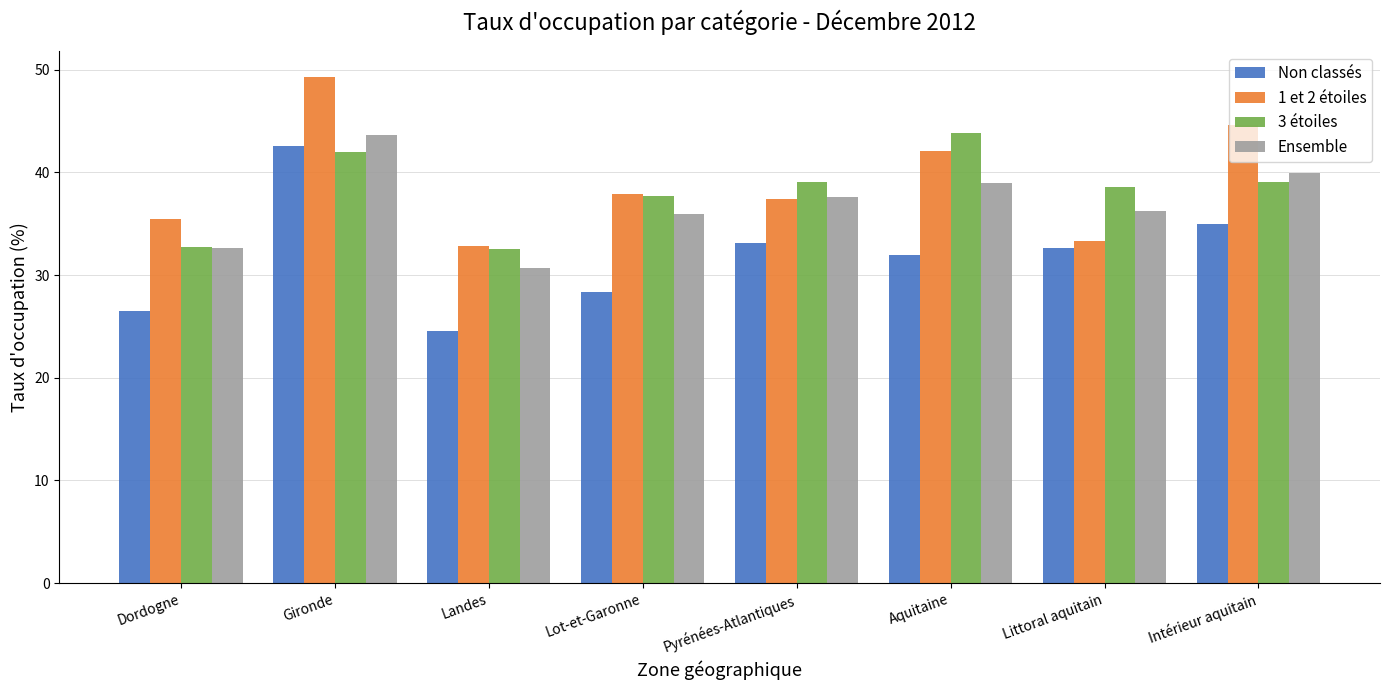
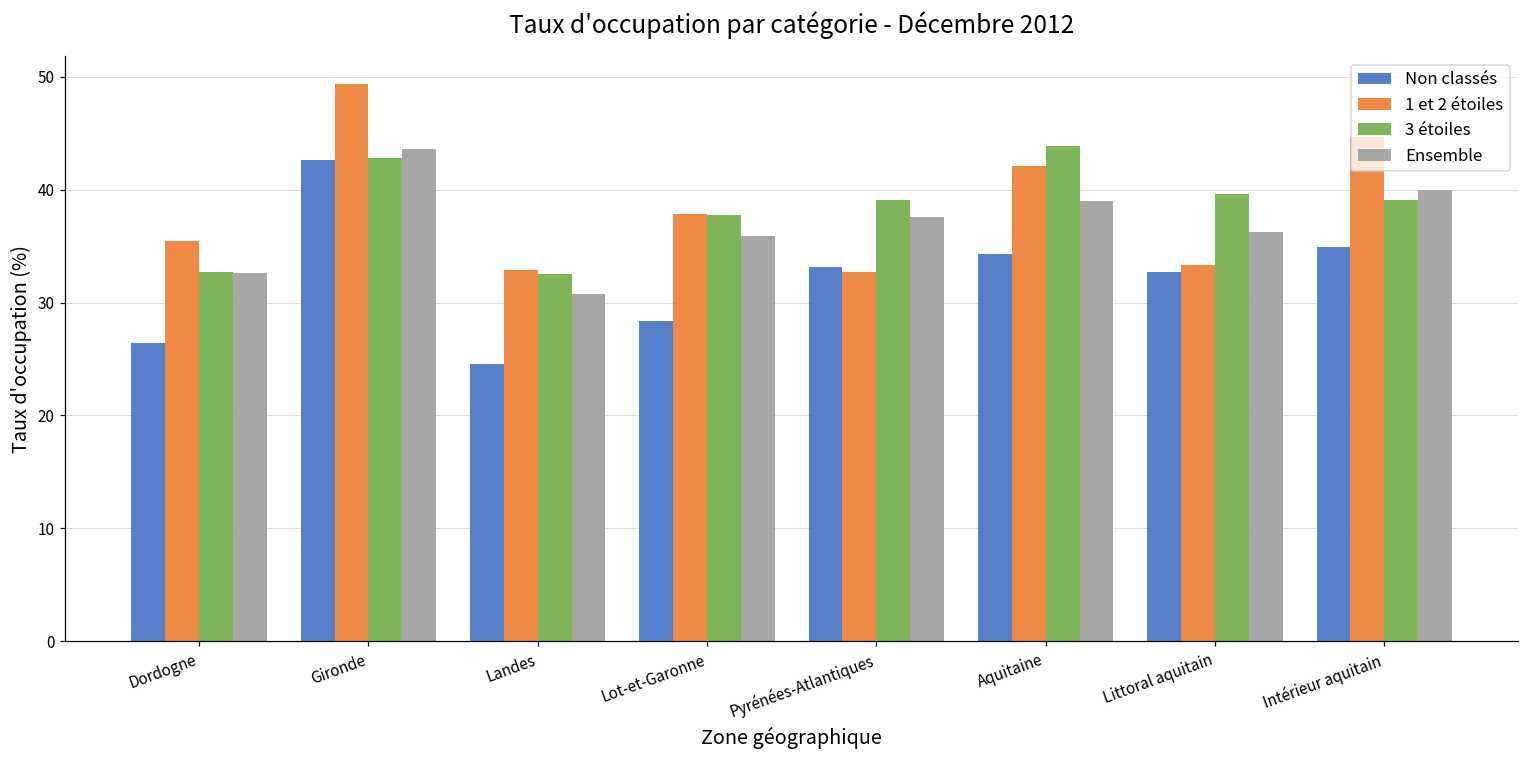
  {
    "Non classés": {
      "Dordogne": 26.5,
      "Gironde": 42.6,
      "Landes": 24.6,
      "Lot-et-Garonne": 28.3,
      "Pyrénées-Atlantiques": 33.1,
-     "Aquitaine": 31.9,
+     "Aquitaine": 34.3,
      "Littoral aquitain": 32.7,
      "Intérieur aquitain": 34.9
    },
    "1 et 2 étoiles": {
      "Dordogne": 35.5,
      "Gironde": 49.3,
      "Landes": 32.9,
      "Lot-et-Garonne": 37.9,
-     "Pyrénées-Atlantiques": 37.4,
+     "Pyrénées-Atlantiques": 32.7,
      "Aquitaine": 42.1,
      "Littoral aquitain": 33.3
    },
    "3 étoiles": {
      "Dordogne": 32.7,
-     "Gironde": 41.9,
+     "Gironde": 42.8,
      "Landes": 32.6,
      "Lot-et-Garonne": 37.7,
      "Pyrénées-Atlantiques": 39.0,
      "Aquitaine": 43.9,
-     "Littoral aquitain": 38.6,
+     "Littoral aquitain": 39.6,
      "Intérieur aquitain": 39.1
    },
    "Ensemble": {
      "Dordogne": 32.6,
      "Gironde": 43.6,
      "Landes": 30.7,
      "Lot-et-Garonne": 35.9,
      "Pyrénées-Atlantiques": 37.6,
      "Aquitaine": 39.0,
      "Littoral aquitain": 36.3,
      "Intérieur aquitain": 40.0
    }
  }
